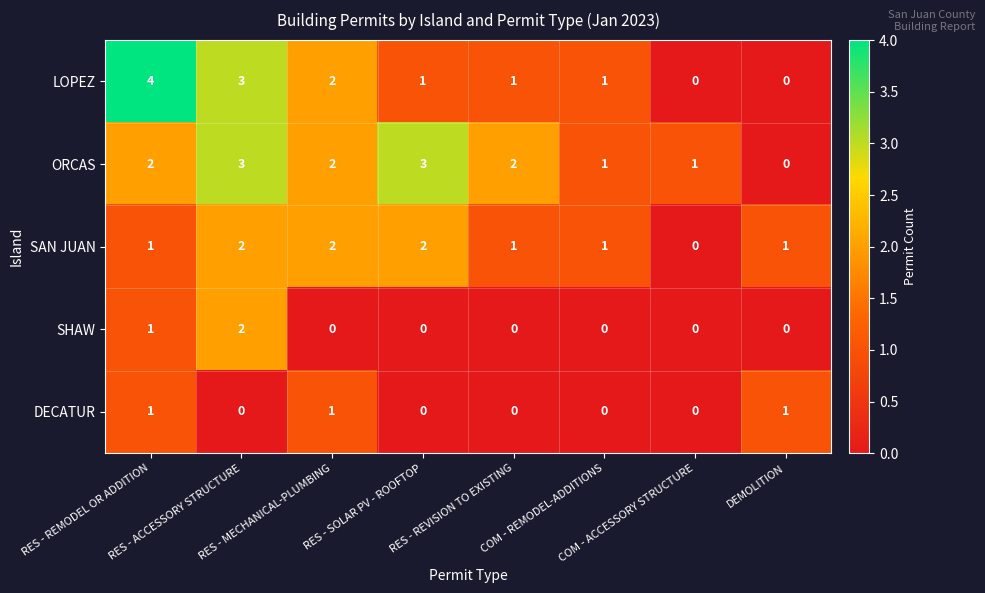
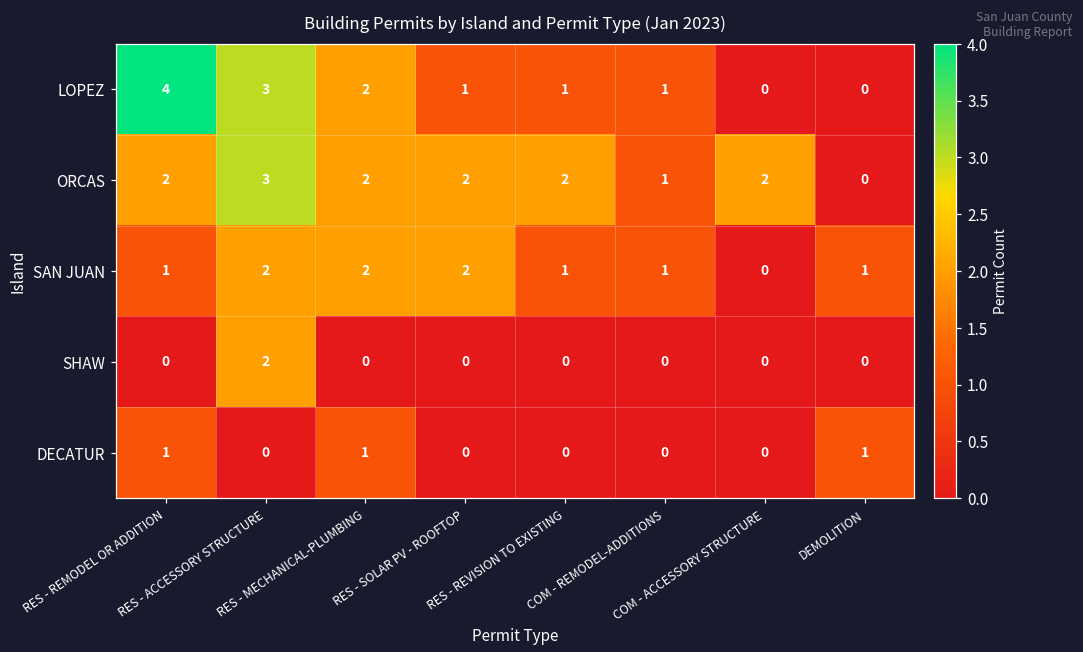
  {
    "LOPEZ": {
      "RES - REMODEL OR ADDITION": 4,
      "RES - ACCESSORY STRUCTURE": 3,
      "RES - MECHANICAL-PLUMBING": 2,
      "RES - SOLAR PV - ROOFTOP": 1,
      "RES - REVISION TO EXISTING": 1,
      "COM - REMODEL-ADDITIONS": 1,
      "COM - ACCESSORY STRUCTURE": 0,
      "DEMOLITION": 0
    },
    "ORCAS": {
      "RES - REMODEL OR ADDITION": 2,
      "RES - ACCESSORY STRUCTURE": 3,
      "RES - MECHANICAL-PLUMBING": 2,
-     "RES - SOLAR PV - ROOFTOP": 3,
+     "RES - SOLAR PV - ROOFTOP": 2,
      "RES - REVISION TO EXISTING": 2,
      "COM - REMODEL-ADDITIONS": 1,
-     "COM - ACCESSORY STRUCTURE": 1,
+     "COM - ACCESSORY STRUCTURE": 2,
      "DEMOLITION": 0
    },
    "SAN JUAN": {
      "RES - REMODEL OR ADDITION": 1,
      "RES - ACCESSORY STRUCTURE": 2,
      "RES - MECHANICAL-PLUMBING": 2,
      "RES - SOLAR PV - ROOFTOP": 2,
      "RES - REVISION TO EXISTING": 1,
      "COM - REMODEL-ADDITIONS": 1,
      "COM - ACCESSORY STRUCTURE": 0,
      "DEMOLITION": 1
    },
    "SHAW": {
-     "RES - REMODEL OR ADDITION": 1,
+     "RES - REMODEL OR ADDITION": 0,
      "RES - ACCESSORY STRUCTURE": 2,
      "RES - MECHANICAL-PLUMBING": 0,
      "RES - SOLAR PV - ROOFTOP": 0,
      "RES - REVISION TO EXISTING": 0,
      "COM - REMODEL-ADDITIONS": 0,
      "COM - ACCESSORY STRUCTURE": 0,
      "DEMOLITION": 0
    },
    "DECATUR": {
      "RES - REMODEL OR ADDITION": 1,
      "RES - ACCESSORY STRUCTURE": 0,
      "RES - MECHANICAL-PLUMBING": 1,
      "RES - SOLAR PV - ROOFTOP": 0,
      "RES - REVISION TO EXISTING": 0,
      "COM - REMODEL-ADDITIONS": 0,
      "COM - ACCESSORY STRUCTURE": 0,
      "DEMOLITION": 1
    }
  }
